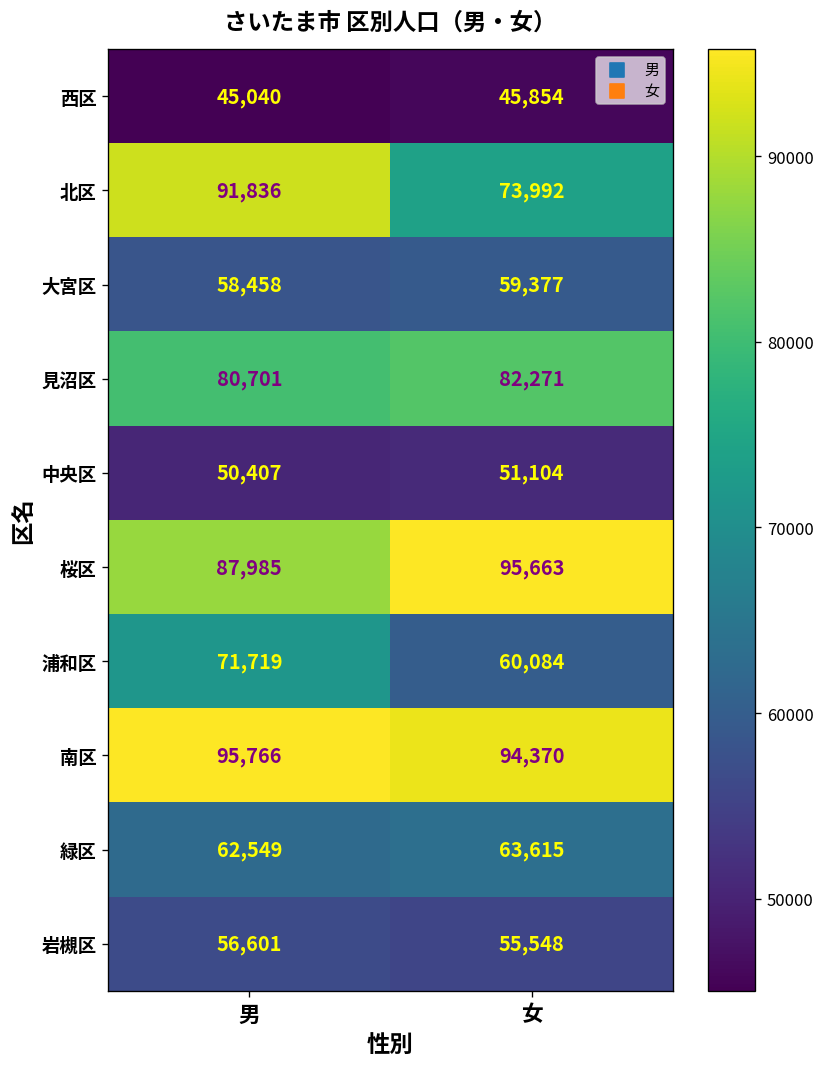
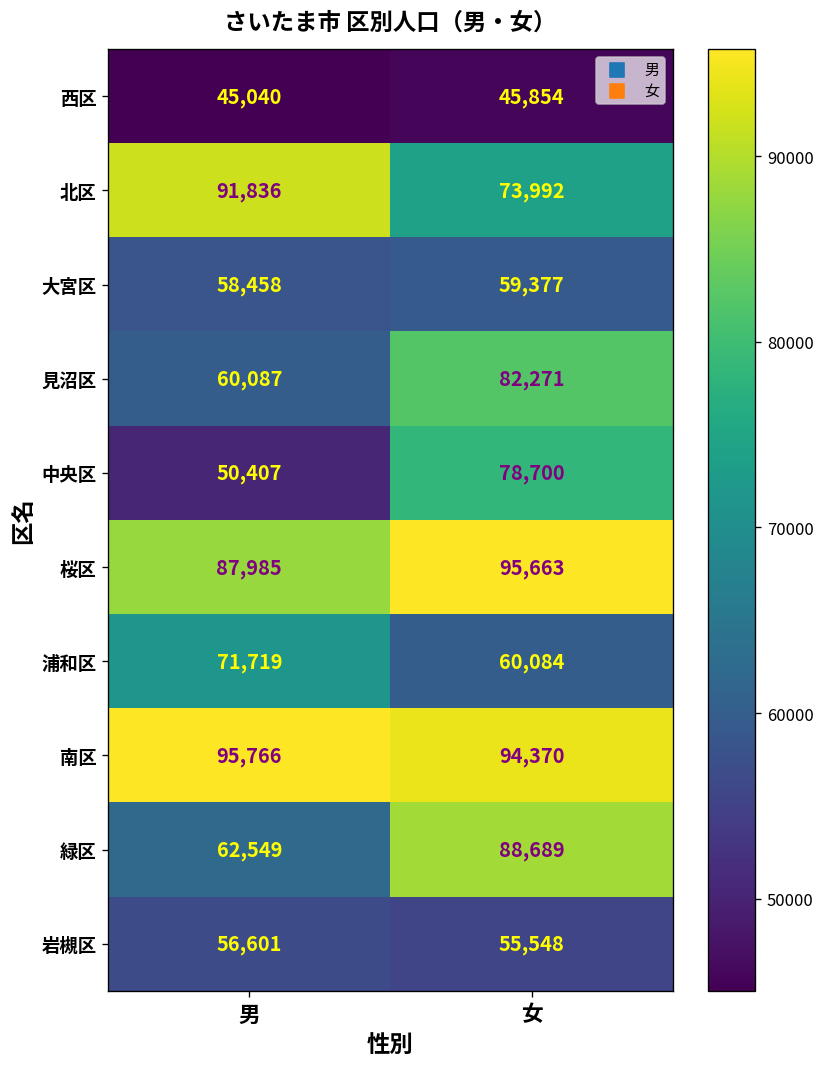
  {
    "西区": {
      "男": "45,040",
      "女": "45,854"
    },
    "北区": {
      "男": "91,836",
      "女": "73,992"
    },
    "大宮区": {
      "男": "58,458",
      "女": "59,377"
    },
    "見沼区": {
-     "男": "80,701",
+     "男": "60,087",
      "女": "82,271"
    },
    "中央区": {
      "男": "50,407",
-     "女": "51,104"
+     "女": "78,700"
    },
    "桜区": {
      "男": "87,985",
      "女": "95,663"
    },
    "浦和区": {
      "男": "71,719",
      "女": "60,084"
    },
    "南区": {
      "男": "95,766",
      "女": "94,370"
    },
    "緑区": {
      "男": "62,549",
-     "女": "63,615"
+     "女": "88,689"
    },
    "岩槻区": {
      "男": "56,601",
      "女": "55,548"
    }
  }
